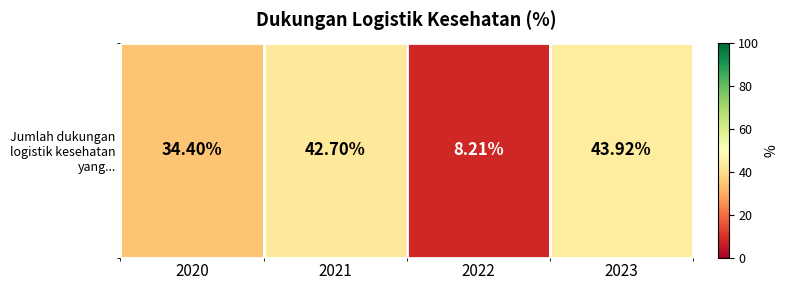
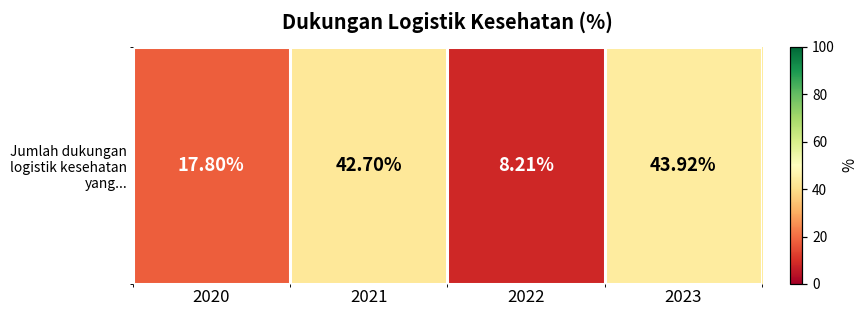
  {
    "Jumlah dukungan logistik kesehatan yang...": {
-     "2020": "34.40%",
+     "2020": "17.80%",
      "2021": "42.70%",
      "2022": "8.21%",
      "2023": "43.92%"
    }
  }
